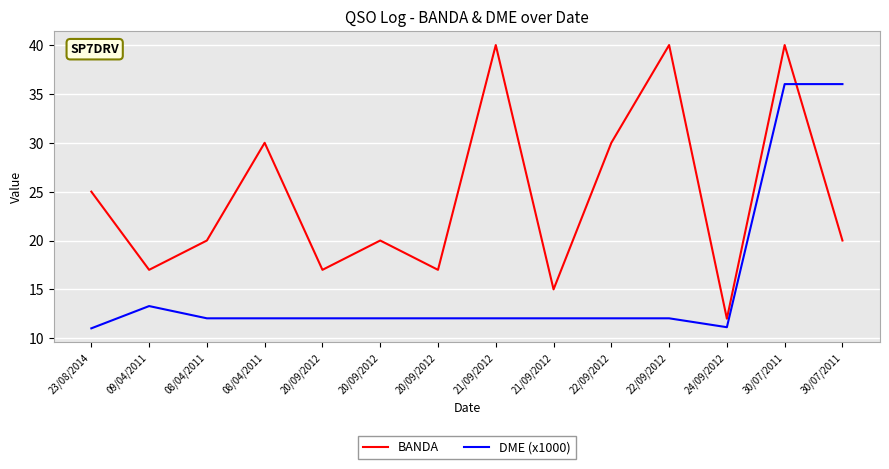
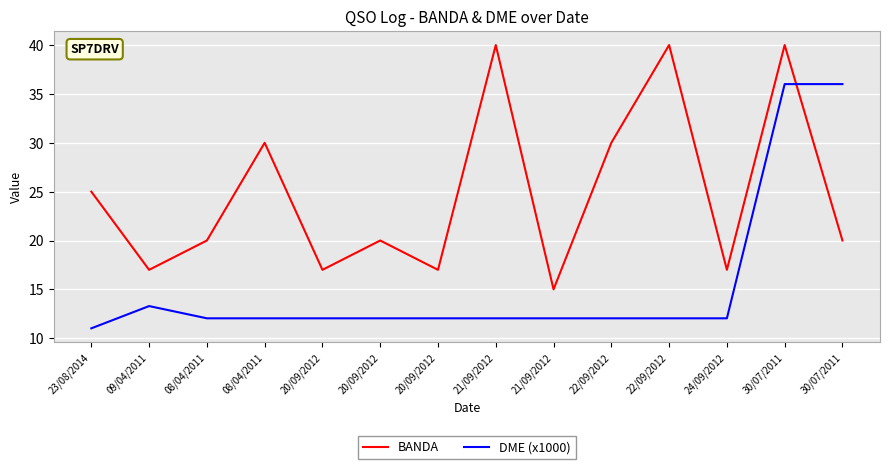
  {
    "BANDA": {
      "23/08/2014": 25,
      "09/04/2011": 17,
-     "24/09/2012": 12
+     "24/09/2012": 17
    },
    "DME (x1000)": {
      "23/08/2014": 11,
      "09/04/2011": 13,
-     "24/09/2012": 11
+     "24/09/2012": 12
    }
  }
